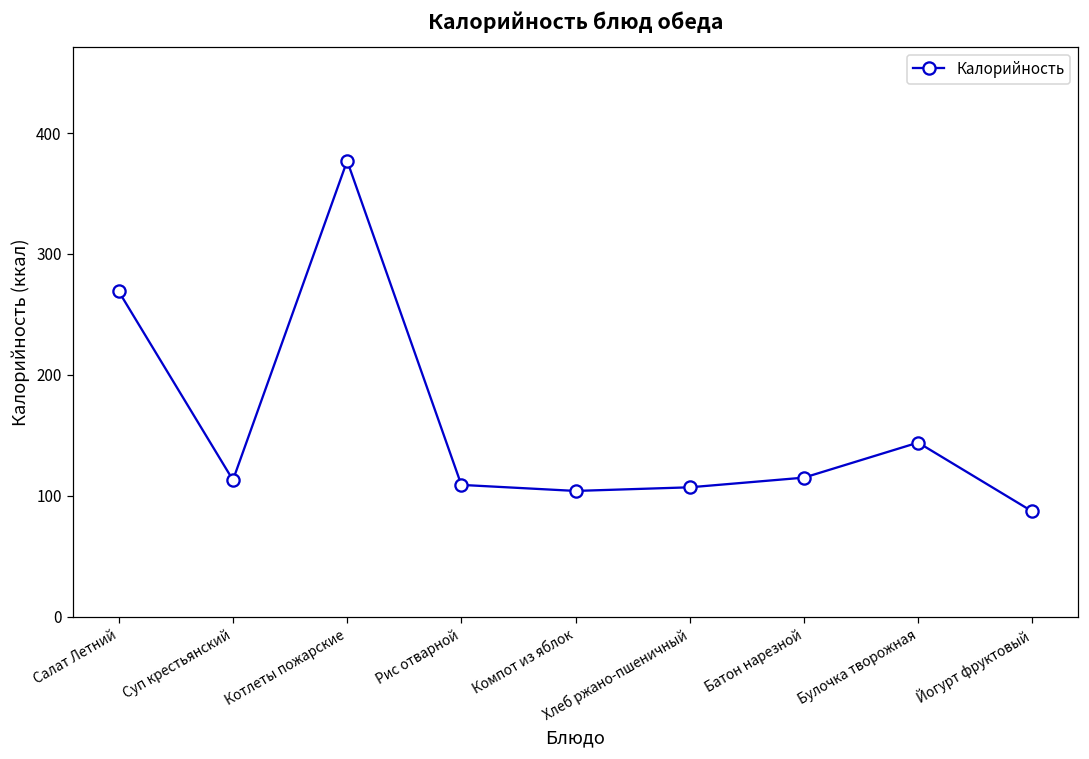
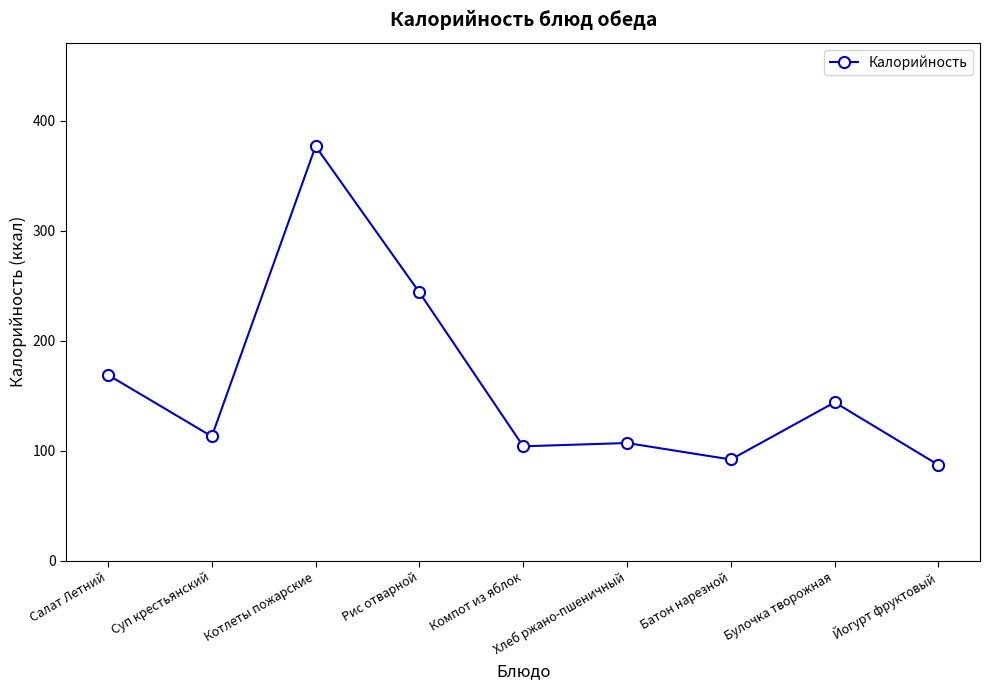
  {
-   "Салат Летний": 269,
+   "Салат Летний": 169,
    "Суп крестьянский": 113,
    "Котлеты пожарские": 377,
-   "Рис отварной": 109,
+   "Рис отварной": 244,
    "Компот из яблок": 104,
    "Хлеб ржано-пшеничный": 107,
-   "Батон нарезной": 115,
+   "Батон нарезной": 92,
    "Булочка творожная": 144,
    "Йогурт фруктовый": 87
  }
